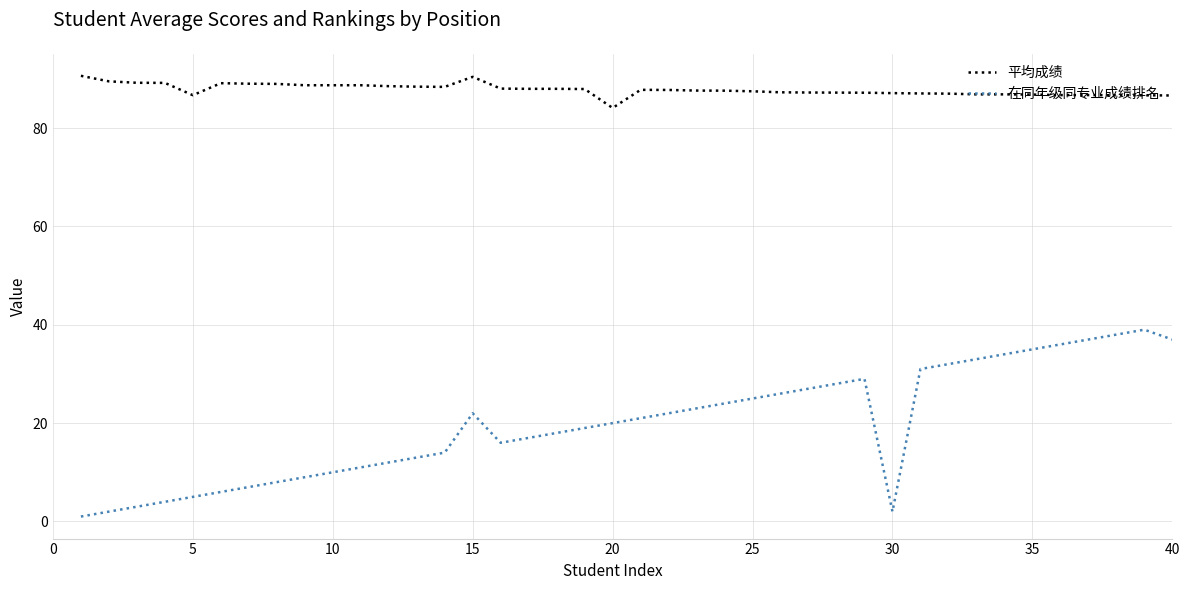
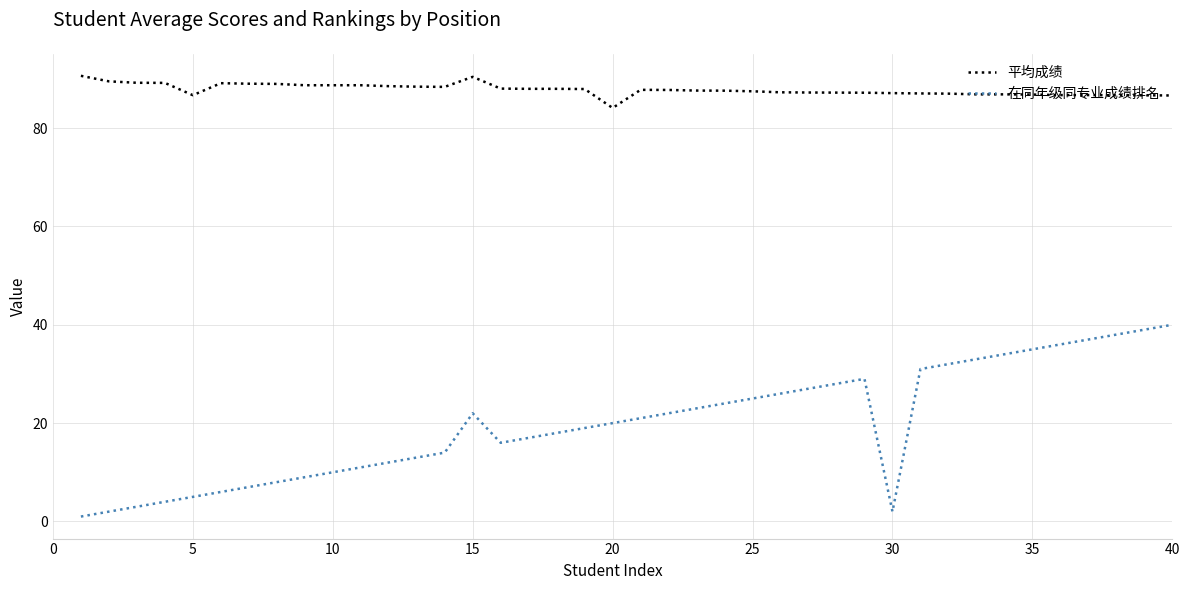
  {
    "平均成绩": {
      "5": 87,
      "10": 89,
      "15": 90,
      "20": 84,
      "25": 87,
      "30": 87,
      "35": 87,
      "40": 87
    },
    "在同年级同专业成绩排名": {
      "5": 5,
      "10": 10,
      "15": 22,
      "20": 20,
      "25": 25,
      "30": 2,
      "35": 35,
-     "40": 37
+     "40": 40
    }
  }
